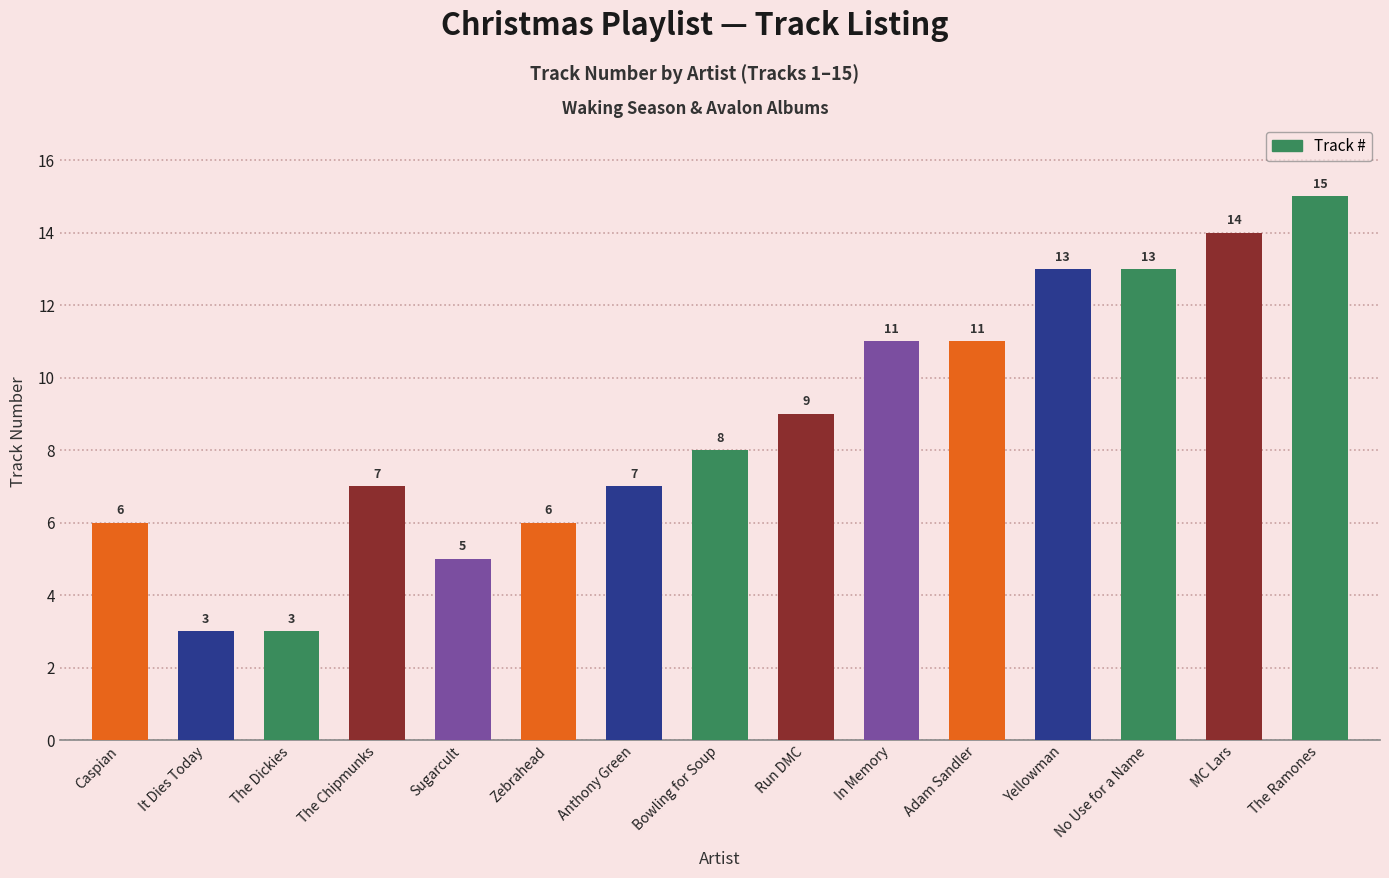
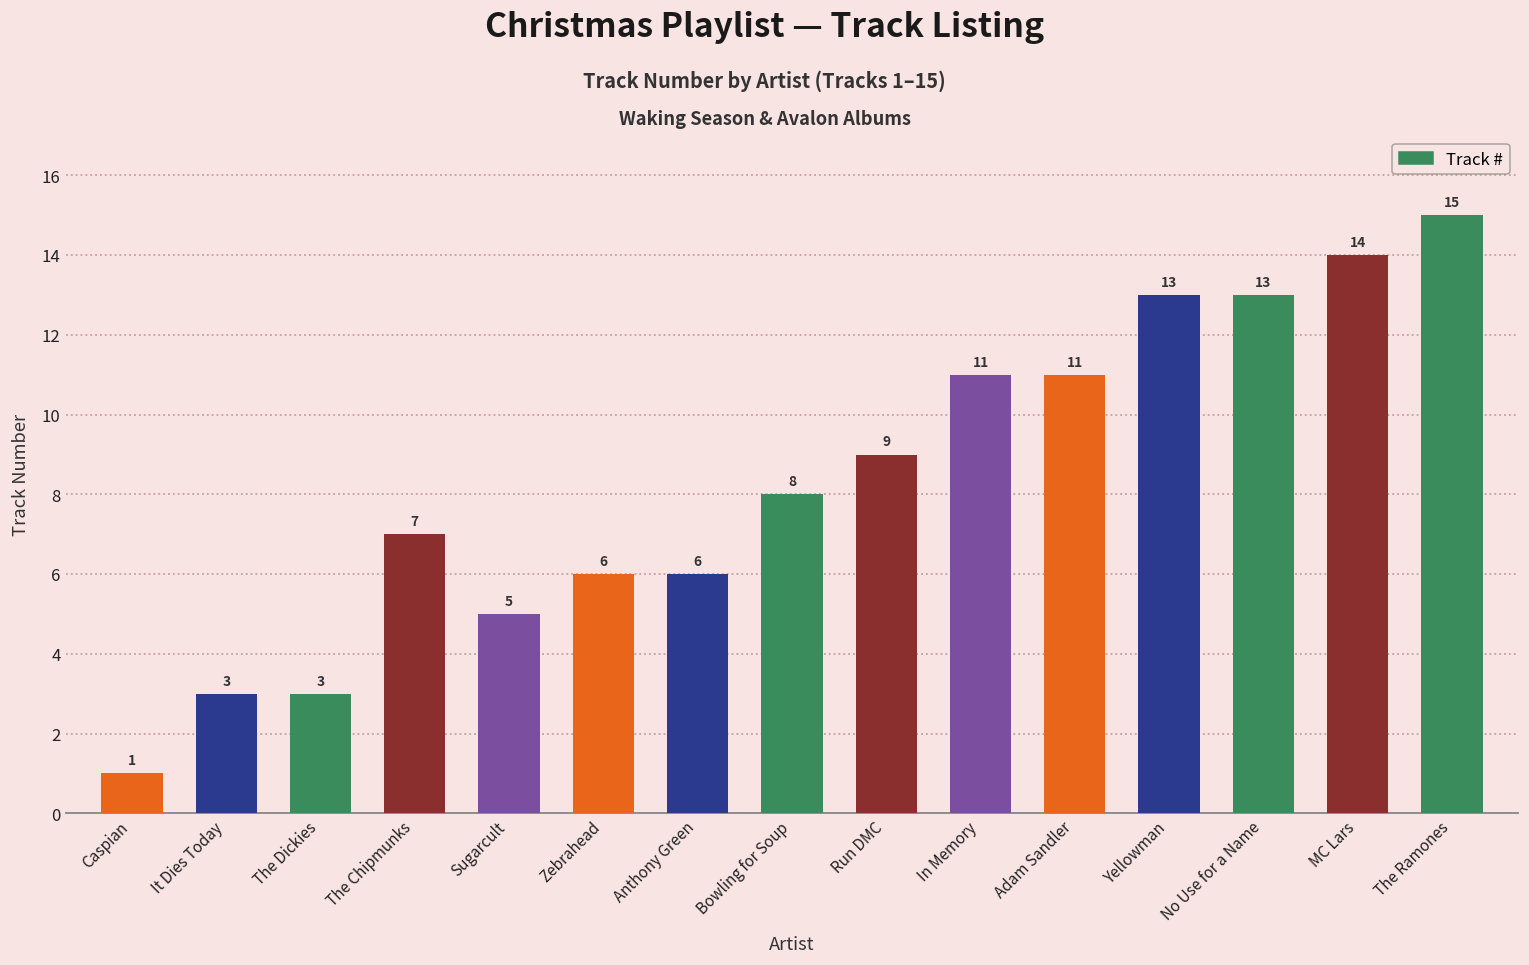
  {
-   "Caspian": 6,
+   "Caspian": 1,
    "It Dies Today": 3,
    "The Dickies": 3,
    "The Chipmunks": 7,
    "Sugarcult": 5,
    "Zebrahead": 6,
-   "Anthony Green": 7,
+   "Anthony Green": 6,
    "Bowling for Soup": 8,
    "Run DMC": 9,
    "In Memory": 11,
    "Adam Sandler": 11,
    "Yellowman": 13,
    "No Use for a Name": 13,
    "MC Lars": 14,
    "The Ramones": 15
  }
